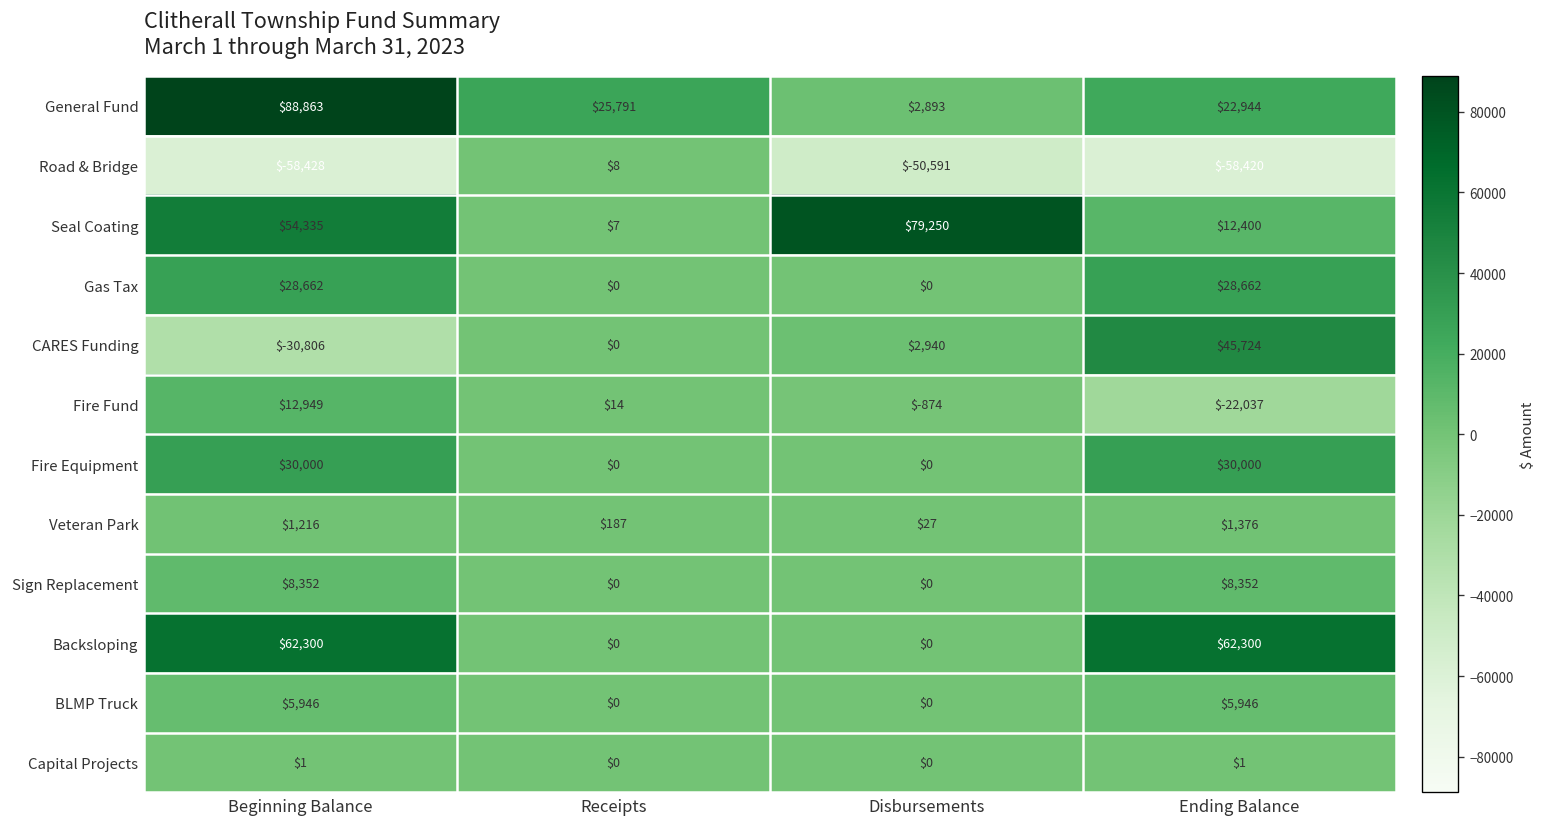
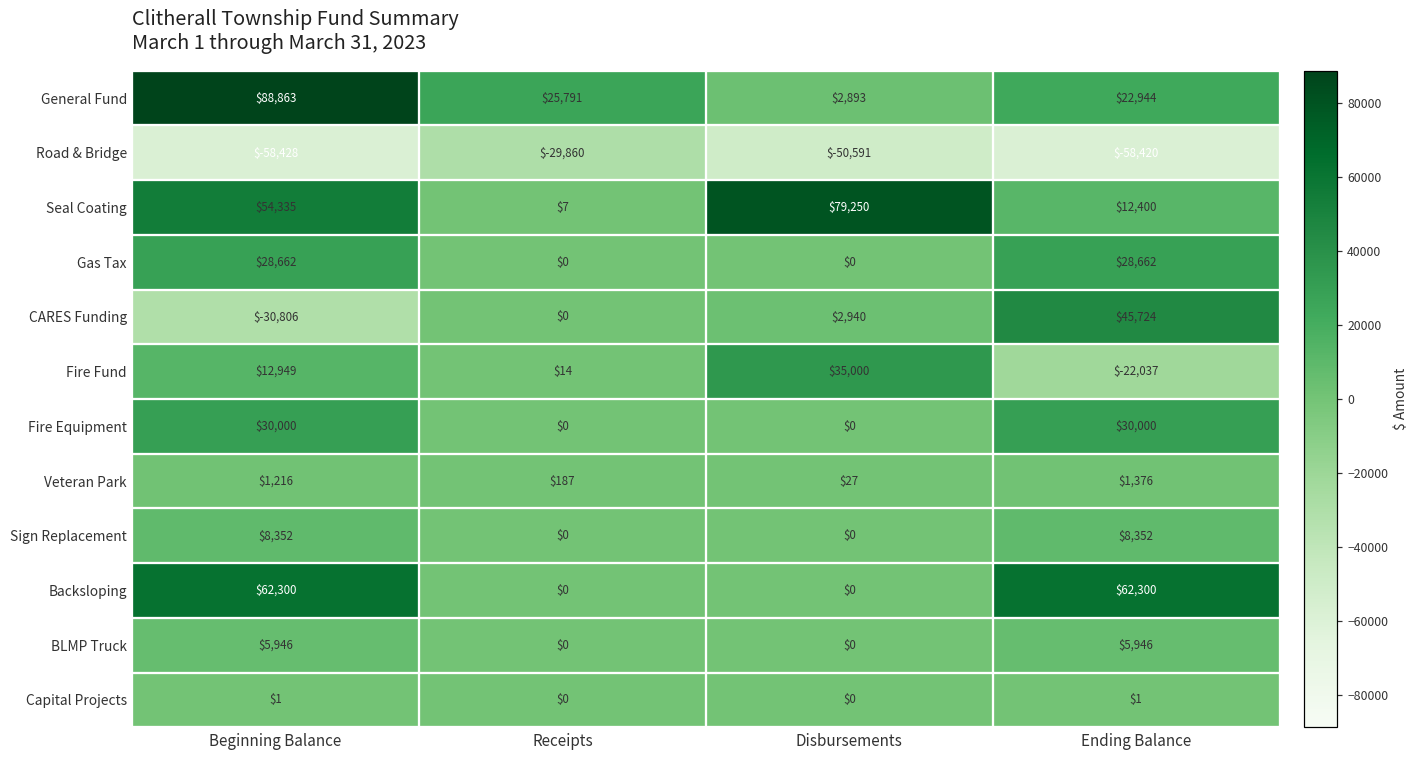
  {
    "General Fund": {
      "Beginning Balance": "$88,863",
      "Receipts": "$25,791",
      "Disbursements": "$2,893",
      "Ending Balance": "$22,944"
    },
    "Road & Bridge": {
-     "Receipts": "$8",
+     "Receipts": "$-29,860",
      "Disbursements": "$-50,591"
    },
    "Seal Coating": {
      "Beginning Balance": "$54,335",
      "Receipts": "$7",
      "Disbursements": "$79,250",
      "Ending Balance": "$12,400"
    },
    "Gas Tax": {
      "Beginning Balance": "$28,662",
      "Receipts": "$0",
      "Disbursements": "$0",
      "Ending Balance": "$28,662"
    },
    "CARES Funding": {
      "Beginning Balance": "$-30,806",
      "Receipts": "$0",
      "Disbursements": "$2,940",
      "Ending Balance": "$45,724"
    },
    "Fire Fund": {
      "Beginning Balance": "$12,949",
      "Receipts": "$14",
-     "Disbursements": "$-874",
+     "Disbursements": "$35,000",
      "Ending Balance": "$-22,037"
    },
    "Fire Equipment": {
      "Beginning Balance": "$30,000",
      "Receipts": "$0",
      "Disbursements": "$0",
      "Ending Balance": "$30,000"
    },
    "Veteran Park": {
      "Beginning Balance": "$1,216",
      "Receipts": "$187",
      "Disbursements": "$27",
      "Ending Balance": "$1,376"
    },
    "Sign Replacement": {
      "Beginning Balance": "$8,352",
      "Receipts": "$0",
      "Disbursements": "$0",
      "Ending Balance": "$8,352"
    },
    "Backsloping": {
      "Beginning Balance": "$62,300",
      "Receipts": "$0",
      "Disbursements": "$0",
      "Ending Balance": "$62,300"
    },
    "BLMP Truck": {
      "Beginning Balance": "$5,946",
      "Receipts": "$0",
      "Disbursements": "$0",
      "Ending Balance": "$5,946"
    },
    "Capital Projects": {
      "Beginning Balance": "$1",
      "Receipts": "$0",
      "Disbursements": "$0",
      "Ending Balance": "$1"
    }
  }
